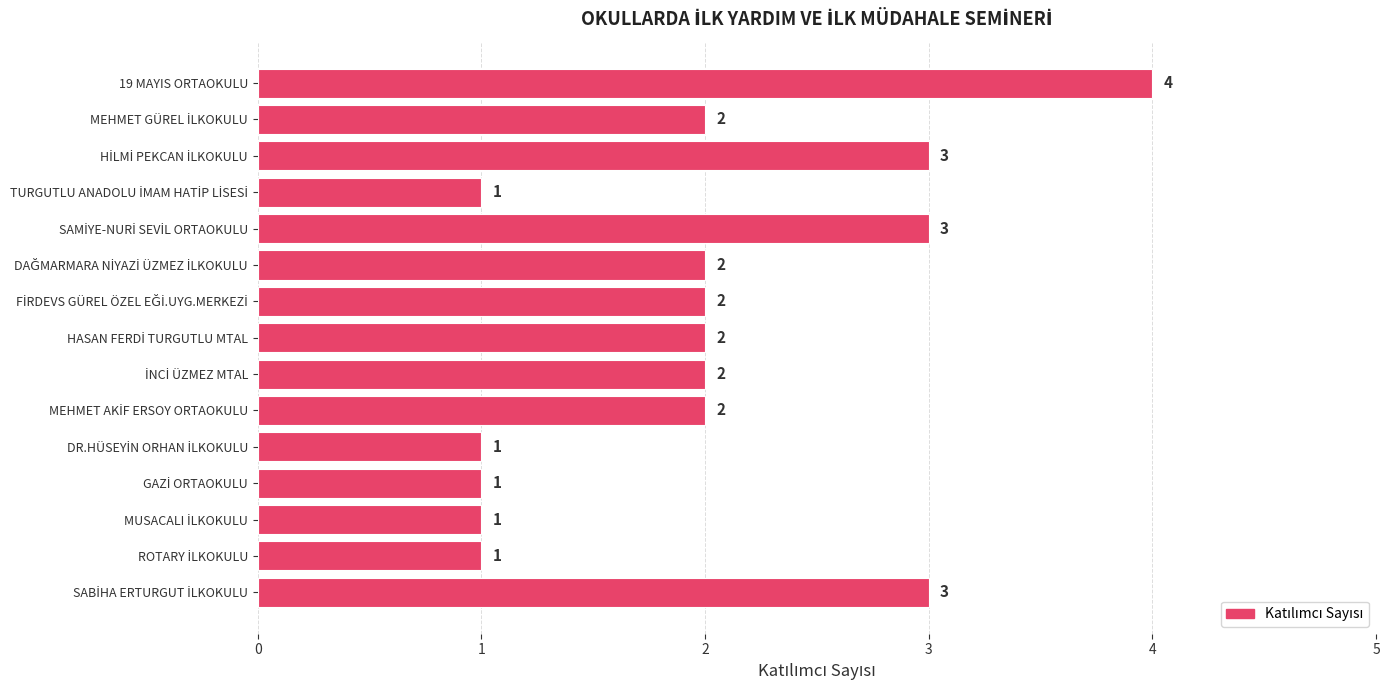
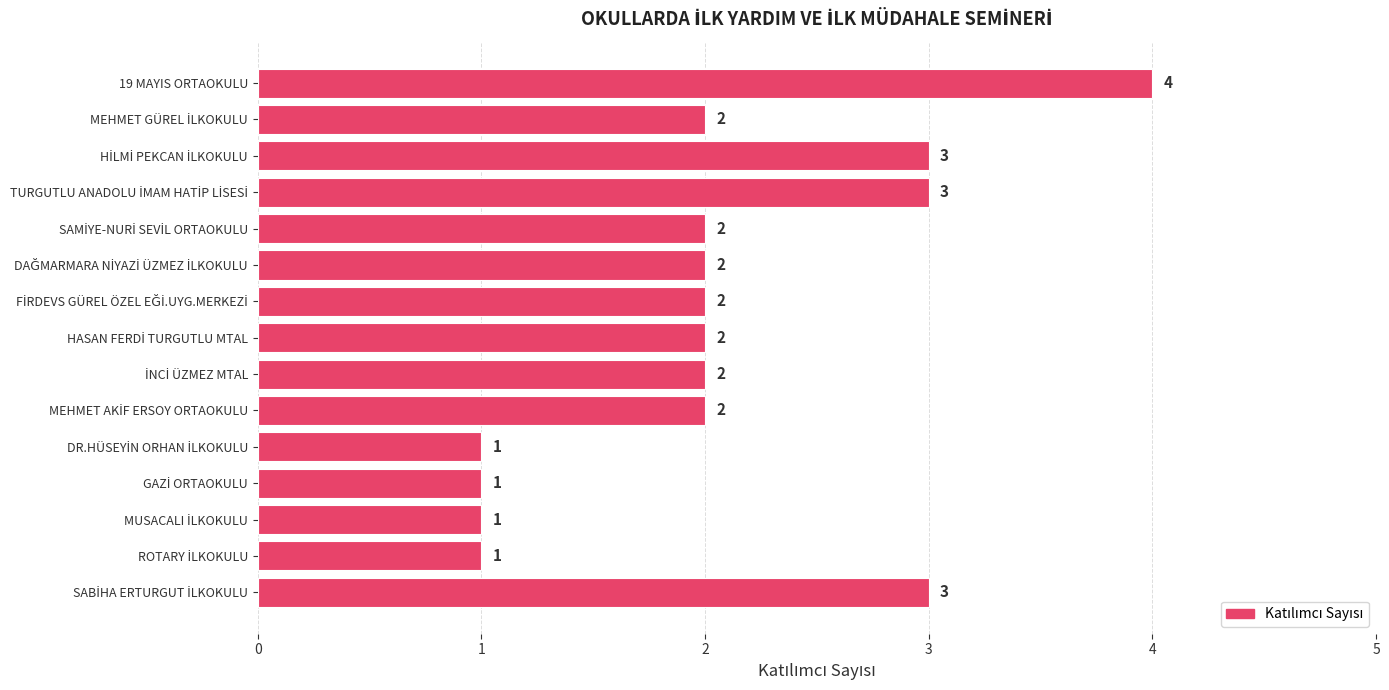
  {
    "19 MAYIS ORTAOKULU": 4,
    "MEHMET GÜREL İLKOKULU": 2,
    "HİLMİ PEKCAN İLKOKULU": 3,
-   "TURGUTLU ANADOLU İMAM HATİP LİSESİ": 1,
-   "SAMİYE-NURİ SEVİL ORTAOKULU": 3,
+   "TURGUTLU ANADOLU İMAM HATİP LİSESİ": 3,
+   "SAMİYE-NURİ SEVİL ORTAOKULU": 2,
    "DAĞMARMARA NİYAZİ ÜZMEZ İLKOKULU": 2,
    "FİRDEVS GÜREL ÖZEL EĞİ.UYG.MERKEZİ": 2,
    "HASAN FERDİ TURGUTLU MTAL": 2,
    "İNCİ ÜZMEZ MTAL": 2,
    "MEHMET AKİF ERSOY ORTAOKULU": 2,
    "DR.HÜSEYİN ORHAN İLKOKULU": 1,
    "GAZİ ORTAOKULU": 1,
    "MUSACALI İLKOKULU": 1,
    "ROTARY İLKOKULU": 1,
    "SABİHA ERTURGUT İLKOKULU": 3
  }
